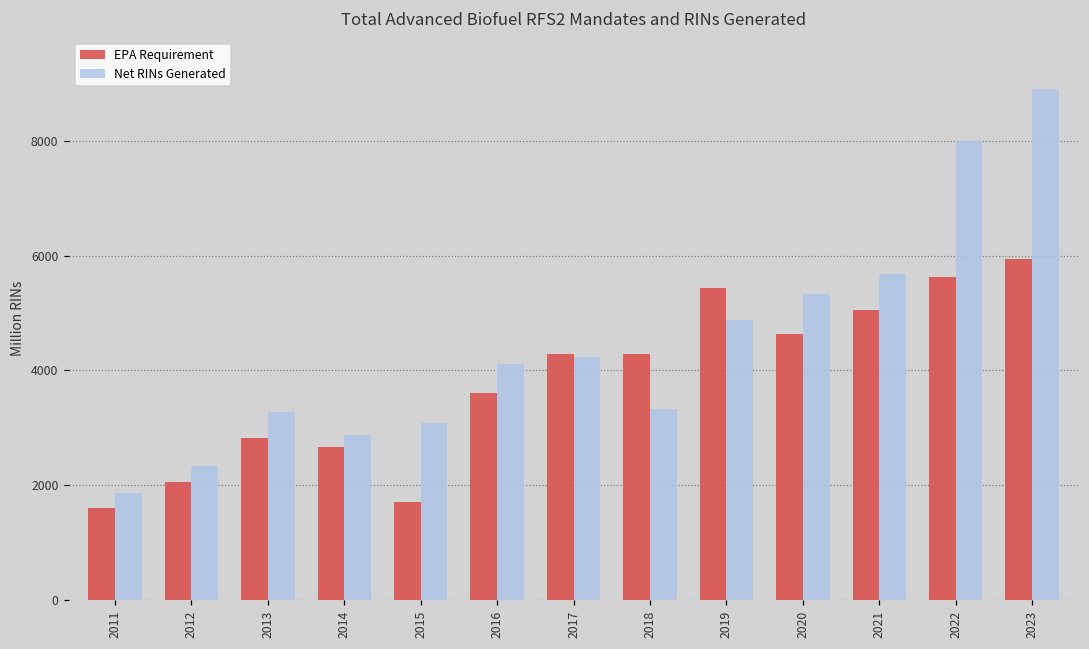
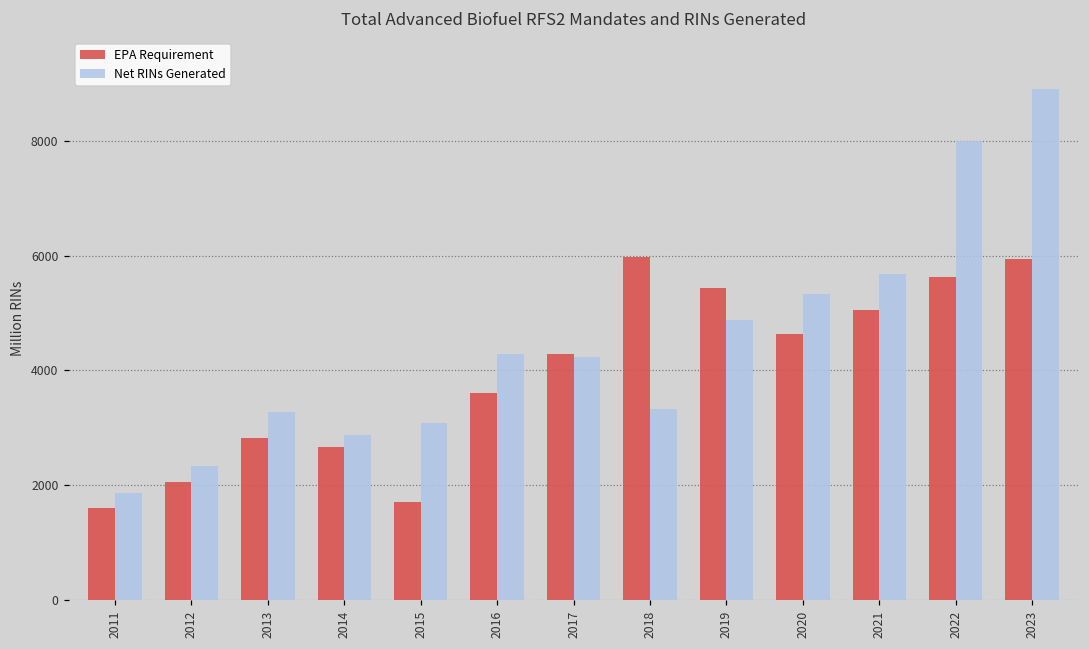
  {
    "EPA Requirement": {
      "2011": 1600,
      "2012": 2100,
      "2013": 2800,
      "2014": 2700,
      "2015": 1700,
      "2016": 3600,
      "2017": 4300,
-     "2018": 4300,
+     "2018": 6000,
      "2019": 5400,
      "2020": 4600,
      "2021": 5100,
      "2022": 5600,
      "2023": 5900
    },
    "Net RINs Generated": {
      "2011": 1900,
      "2012": 2300,
      "2013": 3300,
      "2014": 2900,
      "2015": 3100,
-     "2016": 4100,
+     "2016": 4300,
      "2017": 4200,
      "2018": 3300,
      "2019": 4900,
      "2020": 5300,
      "2021": 5700,
      "2022": 8000,
      "2023": 8900
    }
  }
